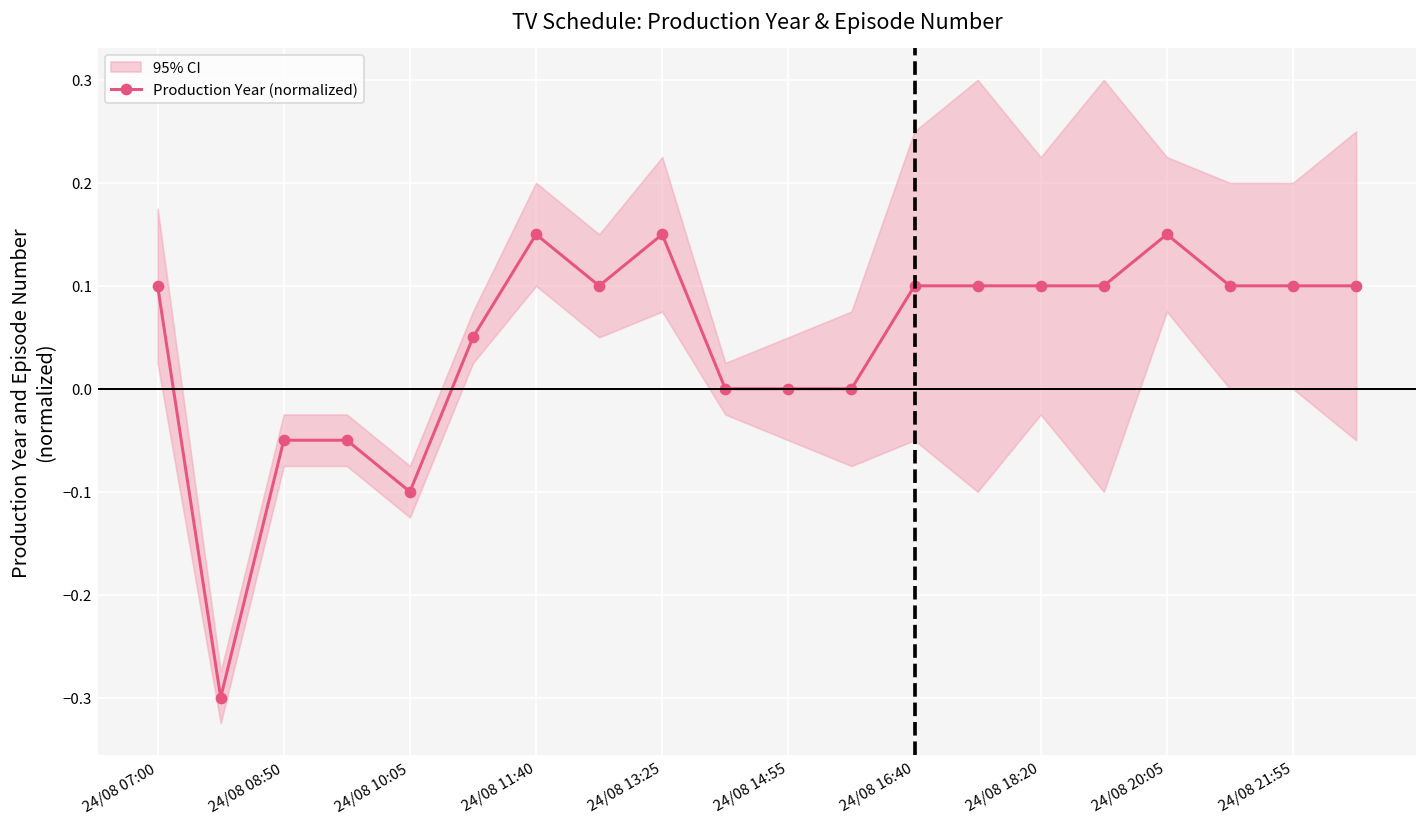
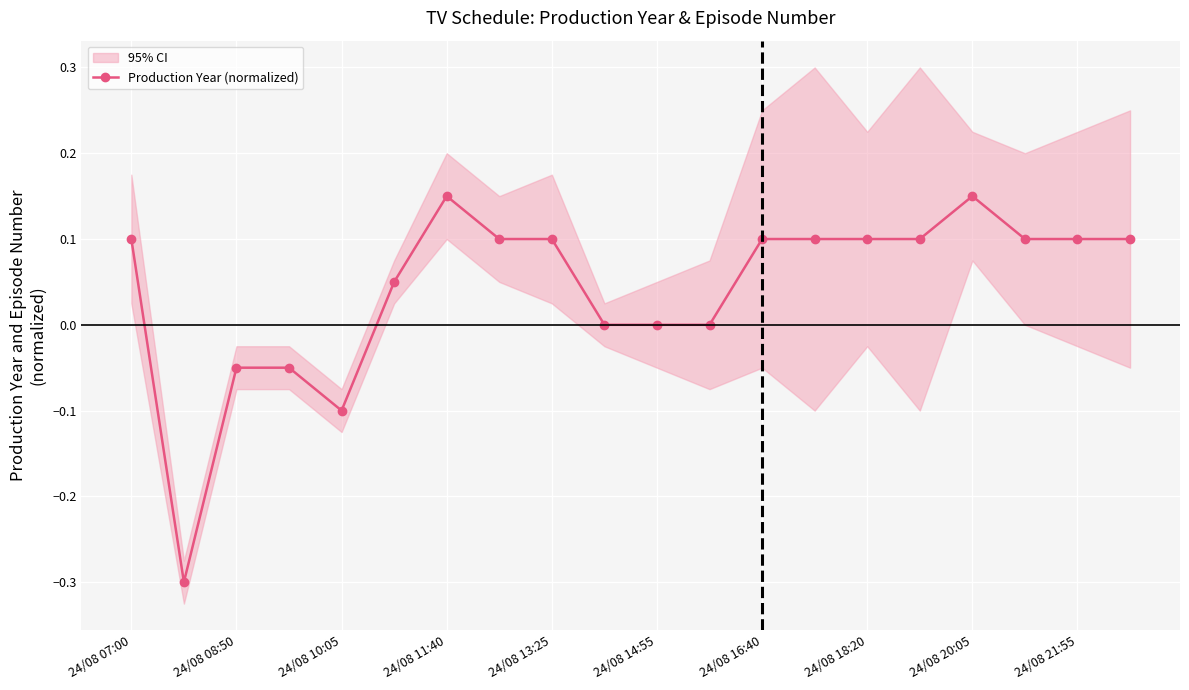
  {
    "Production Year (normalized)": {
      "24/08 07:00": 0.10,
      "24/08 08:50": -0.05,
      "24/08 10:05": -0.10,
      "24/08 11:40": 0.15,
-     "24/08 13:25": 0.15,
+     "24/08 13:25": 0.10,
      "24/08 14:55": 0.00,
      "24/08 16:40": 0.10,
      "24/08 18:20": 0.10,
      "24/08 20:05": 0.15,
      "24/08 21:55": 0.10
    },
    "95% CI": {
-     "24/08 21:55": 0.20
+     "24/08 21:55": 0.25
    }
  }
